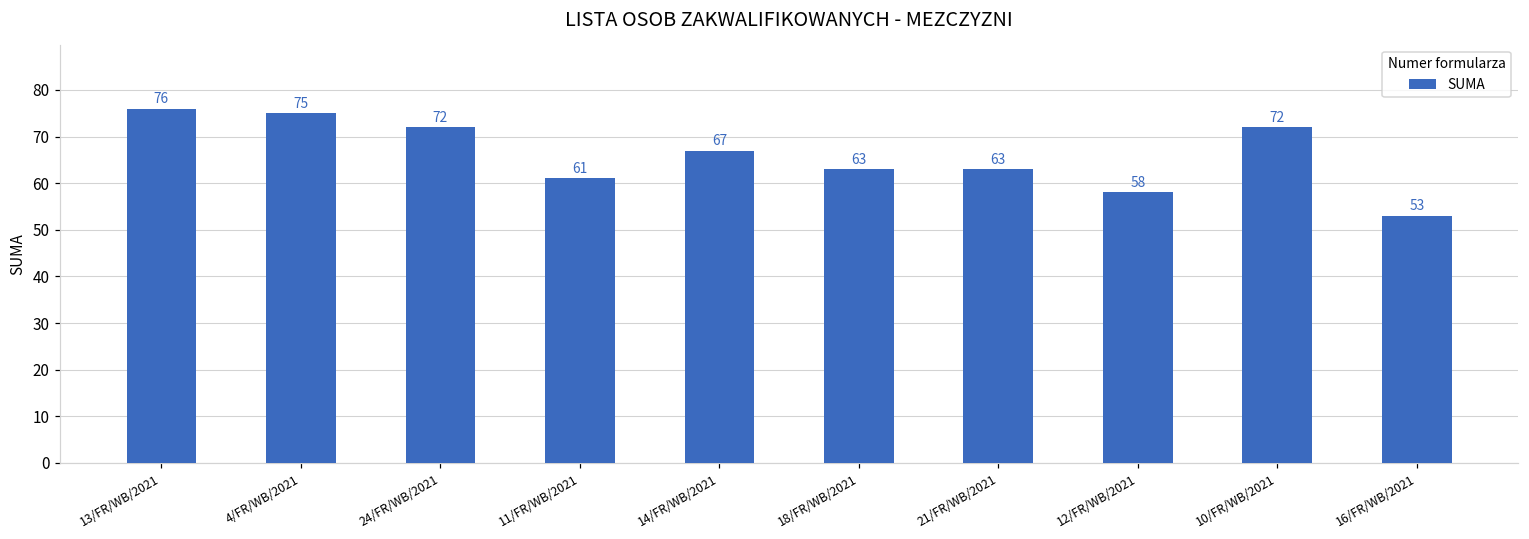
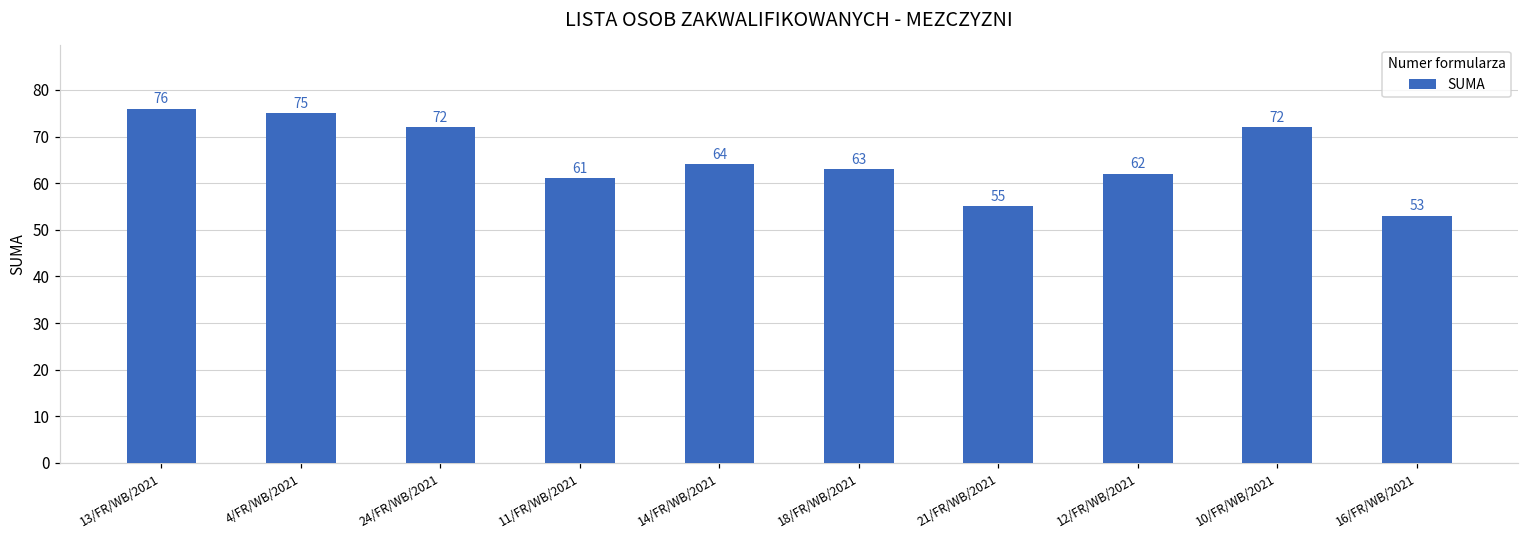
  {
    "13/FR/WB/2021": 76,
    "4/FR/WB/2021": 75,
    "24/FR/WB/2021": 72,
    "11/FR/WB/2021": 61,
-   "14/FR/WB/2021": 67,
+   "14/FR/WB/2021": 64,
    "18/FR/WB/2021": 63,
-   "21/FR/WB/2021": 63,
-   "12/FR/WB/2021": 58,
+   "21/FR/WB/2021": 55,
+   "12/FR/WB/2021": 62,
    "10/FR/WB/2021": 72,
    "16/FR/WB/2021": 53
  }
